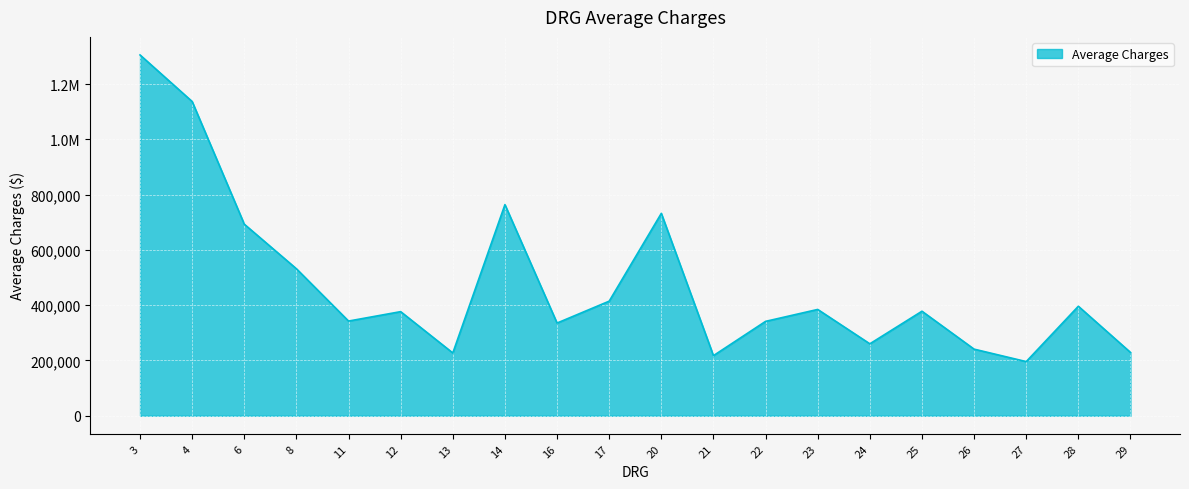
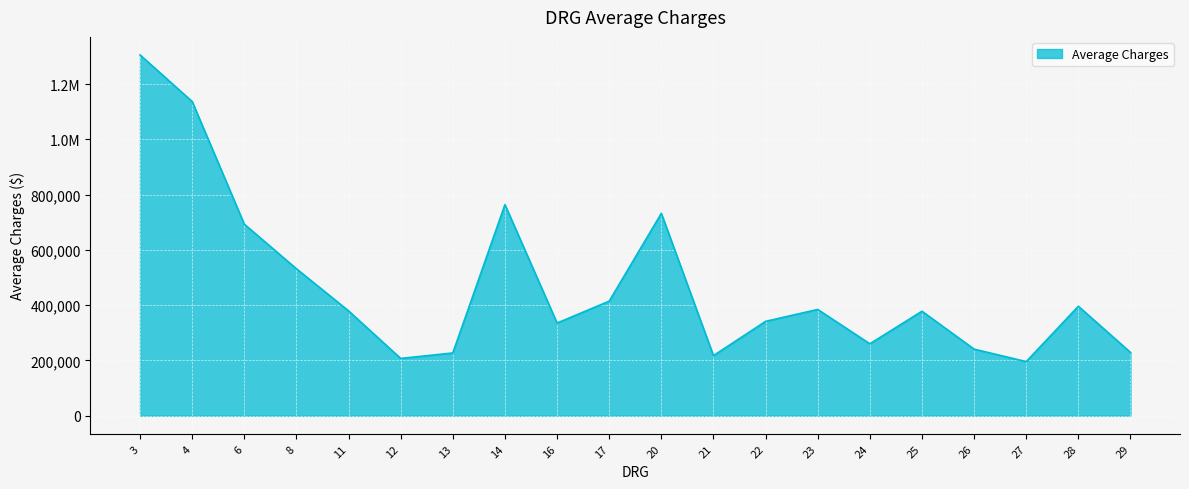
  {
    "3": "1,310,000",
    "4": "1,140,000",
    "6": "690,000",
    "8": "530,000",
-   "11": "340,000",
-   "12": "380,000",
+   "11": "380,000",
+   "12": "210,000",
    "13": "230,000",
    "14": "760,000",
    "16": "340,000",
    "17": "410,000",
    "20": "730,000",
    "21": "220,000",
    "22": "340,000",
    "23": "380,000",
    "24": "260,000",
    "25": "380,000",
    "26": "240,000",
    "27": "200,000",
    "28": "400,000",
    "29": "230,000"
  }
